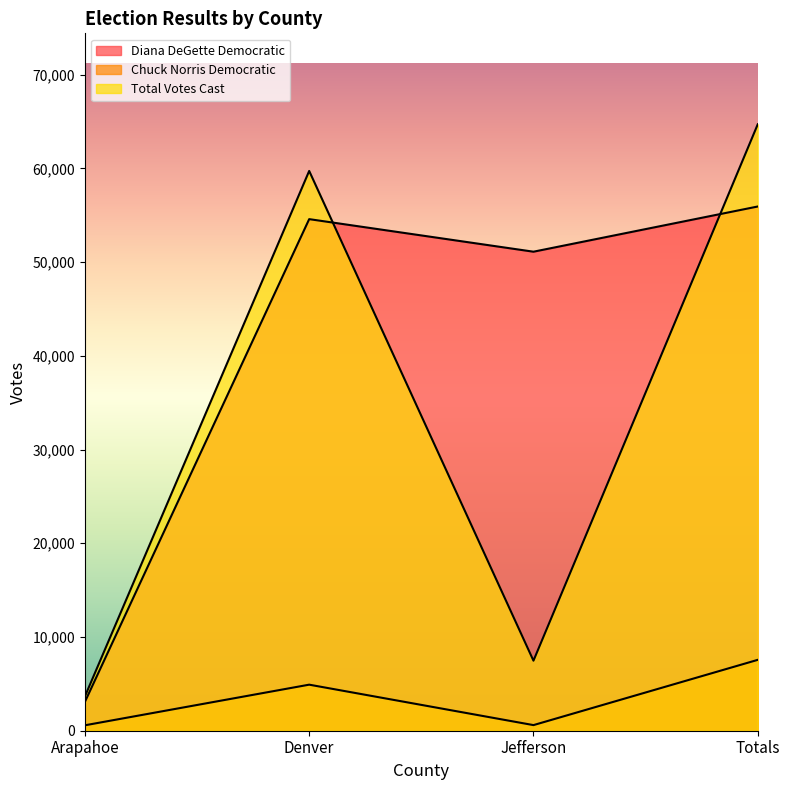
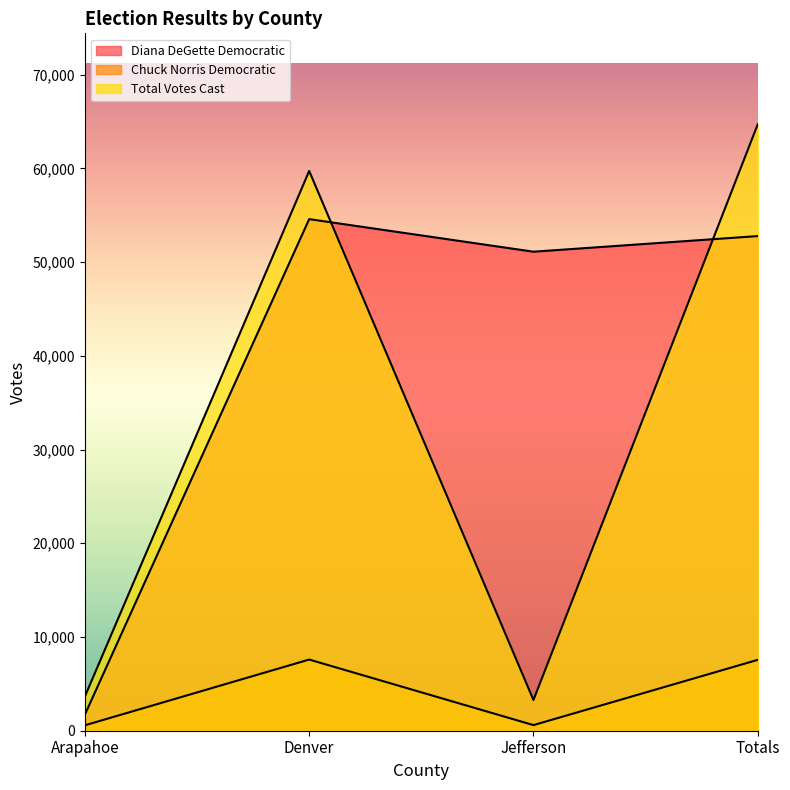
  {
    "Diana DeGette Democratic": {
-     "Arapahoe": "3,000",
+     "Arapahoe": "2,000",
      "Denver": "55,000",
      "Jefferson": "51,000",
-     "Totals": "56,000"
+     "Totals": "53,000"
    },
    "Chuck Norris Democratic": {
      "Arapahoe": "1,000",
-     "Denver": "5,000",
+     "Denver": "8,000",
      "Jefferson": "1,000",
      "Totals": "8,000"
    },
    "Total Votes Cast": {
      "Arapahoe": "4,000",
      "Denver": "60,000",
-     "Jefferson": "7,000",
+     "Jefferson": "3,000",
      "Totals": "65,000"
    }
  }
